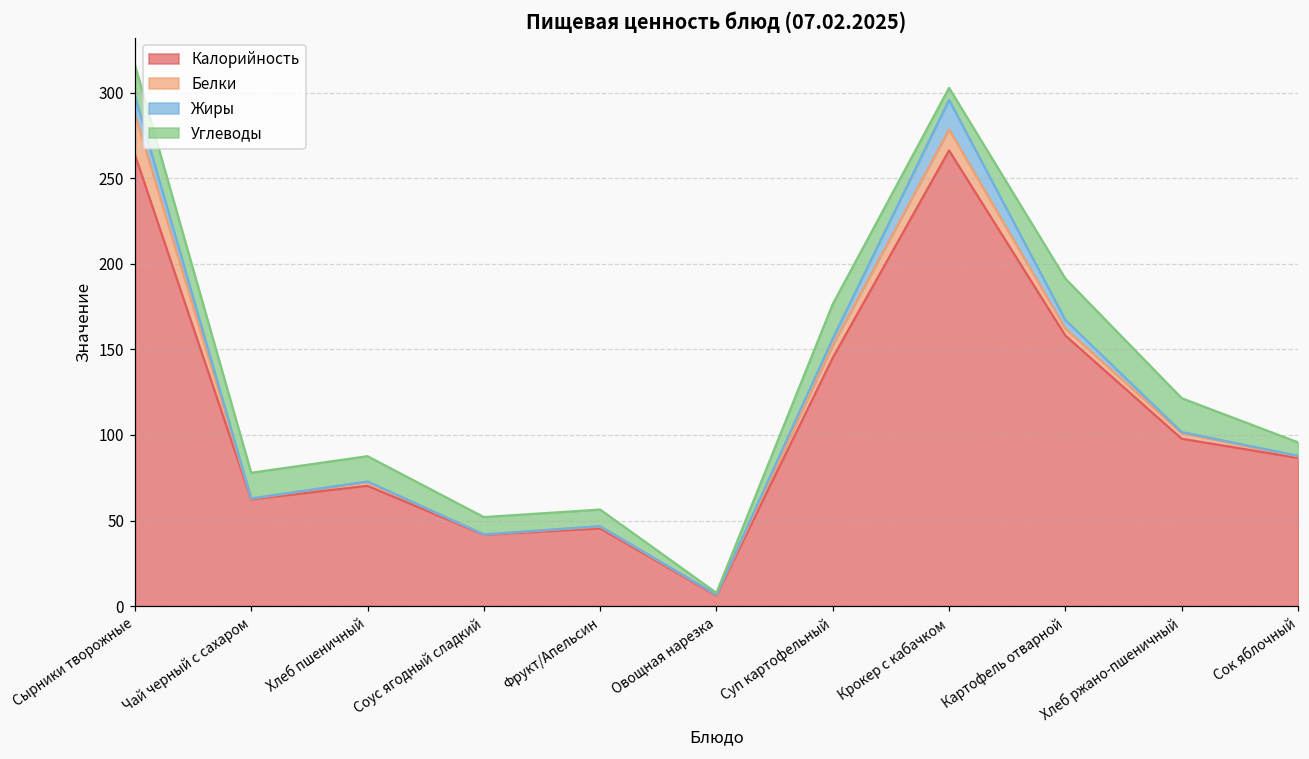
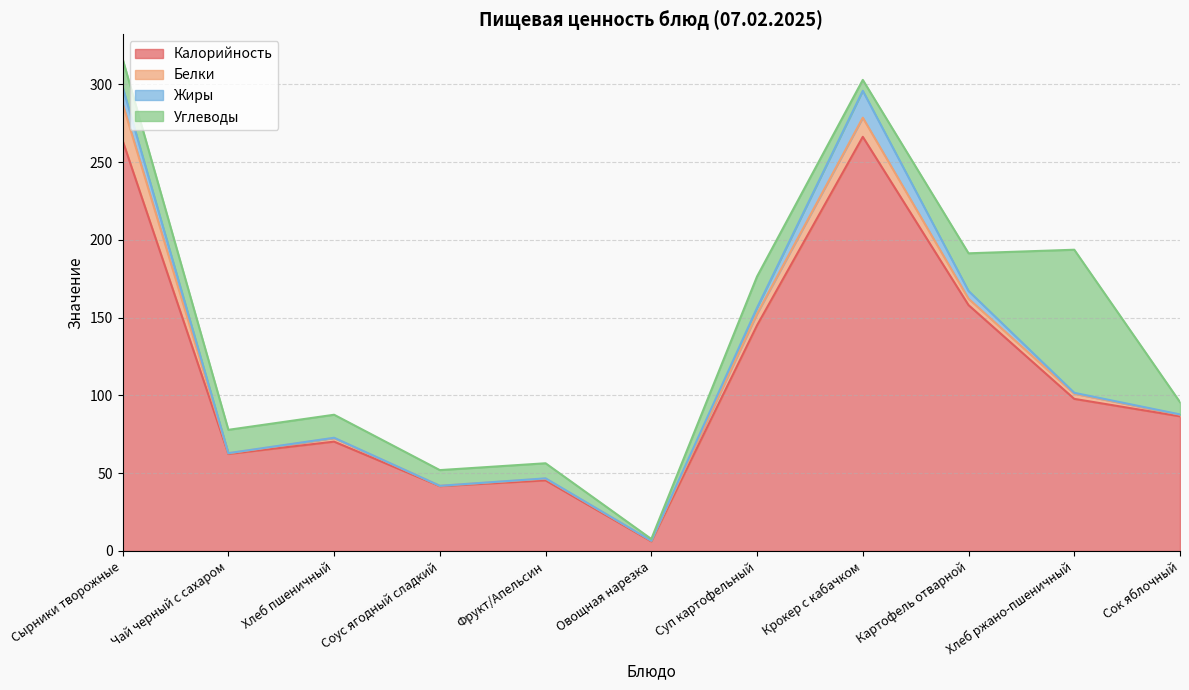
  {
    "Калорийность": {
      "Сырники творожные": 264,
      "Хлеб пшеничный": 70,
      "Суп картофельный": 145,
      "Крокер с кабачком": 266,
      "Картофель отварной": 158,
      "Хлеб ржано-пшеничный": 98
    },
    "Белки": {
      "Сырники творожные": 24,
      "Суп картофельный": 7,
      "Крокер с кабачком": 12,
      "Картофель отварной": 4
    },
    "Жиры": {
      "Сырники творожные": 11,
      "Суп картофельный": 4,
      "Крокер с кабачком": 17,
      "Картофель отварной": 5
    },
    "Углеводы": {
      "Сырники творожные": 18,
      "Чай черный с сахаром": 15,
      "Хлеб пшеничный": 15,
      "Соус ягодный сладкий": 10,
      "Фрукт/Апельсин": 10,
      "Суп картофельный": 20,
      "Крокер с кабачком": 7,
      "Картофель отварной": 24,
-     "Хлеб ржано-пшеничный": 20,
+     "Хлеб ржано-пшеничный": 92,
      "Сок яблочный": 8
    }
  }
